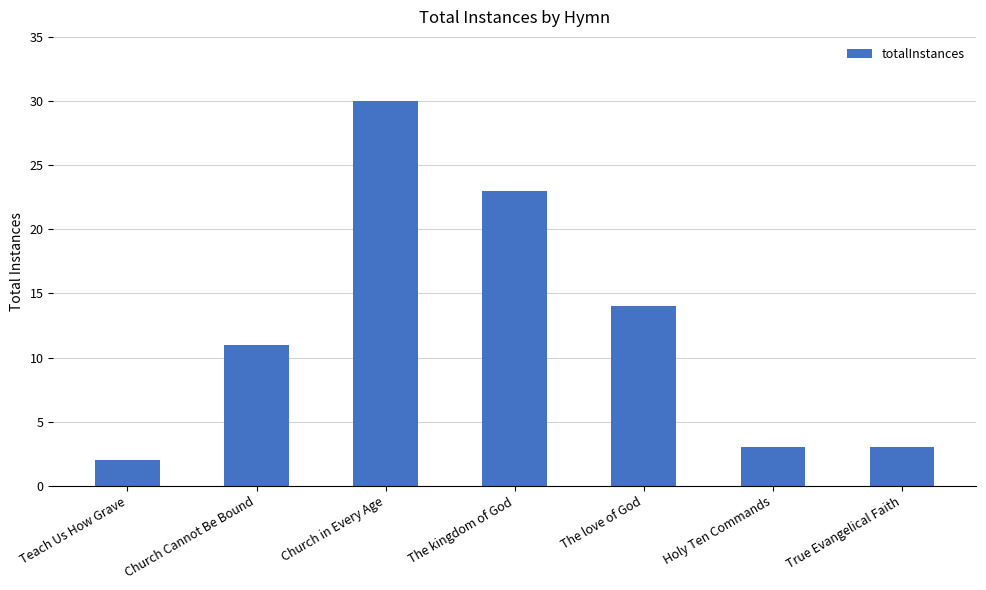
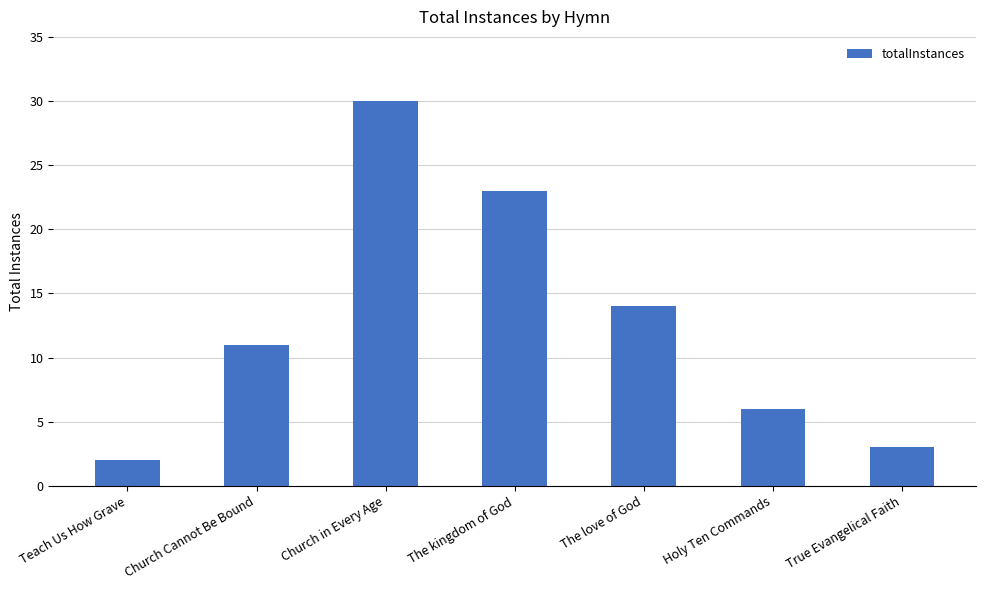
  {
    "Teach Us How Grave": 2,
    "Church Cannot Be Bound": 11,
    "Church in Every Age": 30,
    "The kingdom of God": 23,
    "The love of God": 14,
-   "Holy Ten Commands": 3,
+   "Holy Ten Commands": 6,
    "True Evangelical Faith": 3
  }
